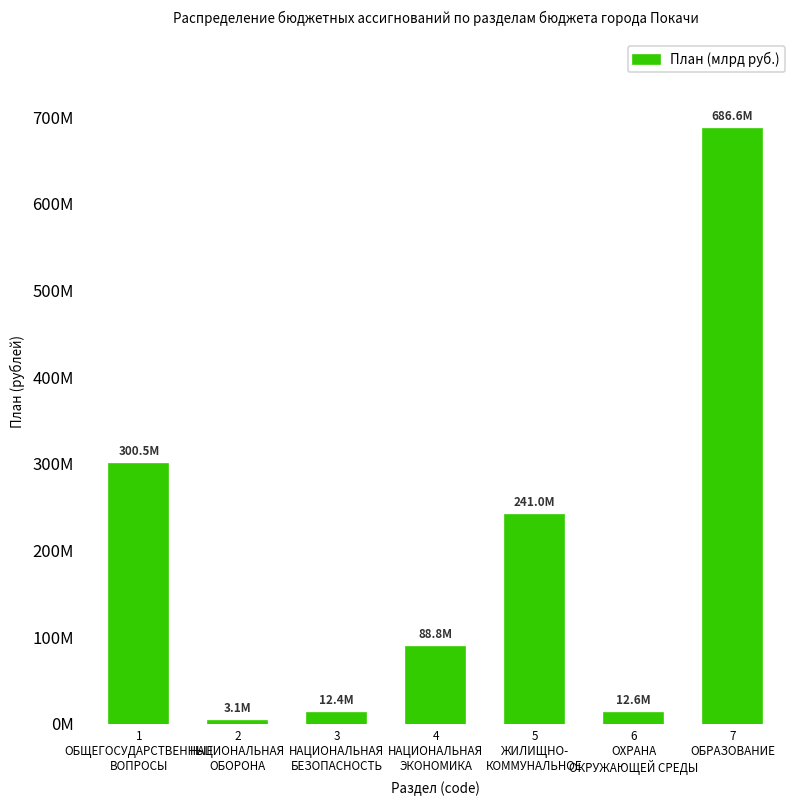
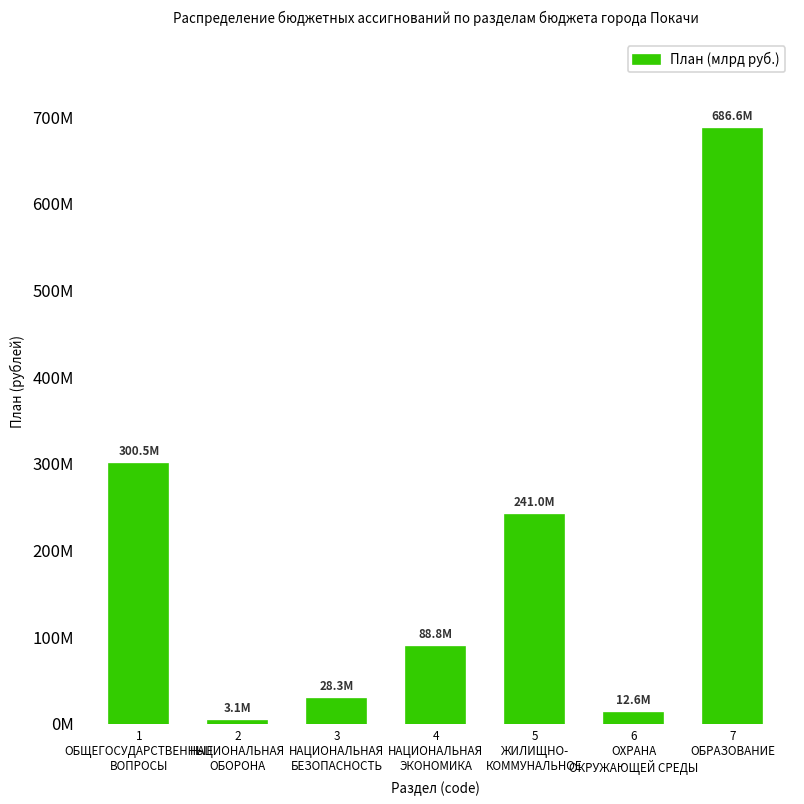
  {
-   "3 НАЦИОНАЛЬНАЯ БЕЗОПАСНОСТЬ": "12.4M",
+   "3 НАЦИОНАЛЬНАЯ БЕЗОПАСНОСТЬ": "28.3M",
    "4 НАЦИОНАЛЬНАЯ ЭКОНОМИКА": "88.8M",
    "6 ОХРАНА ОКРУЖАЮЩЕЙ СРЕДЫ": "12.6M",
    "7 ОБРАЗОВАНИЕ": "686.6M"
  }
